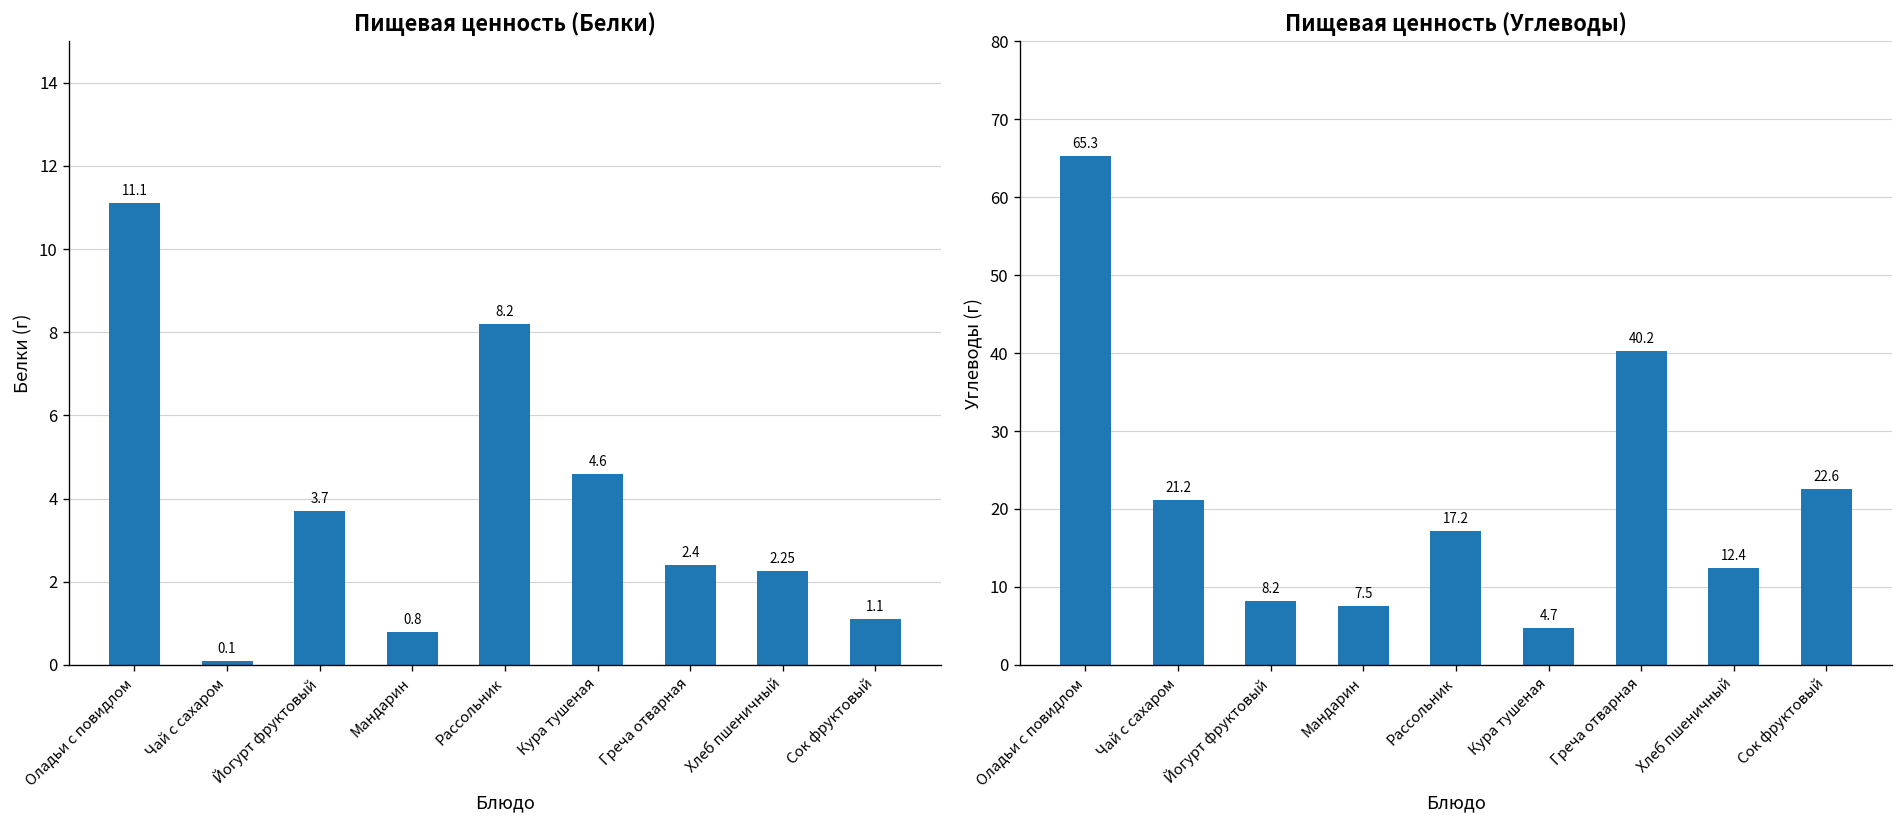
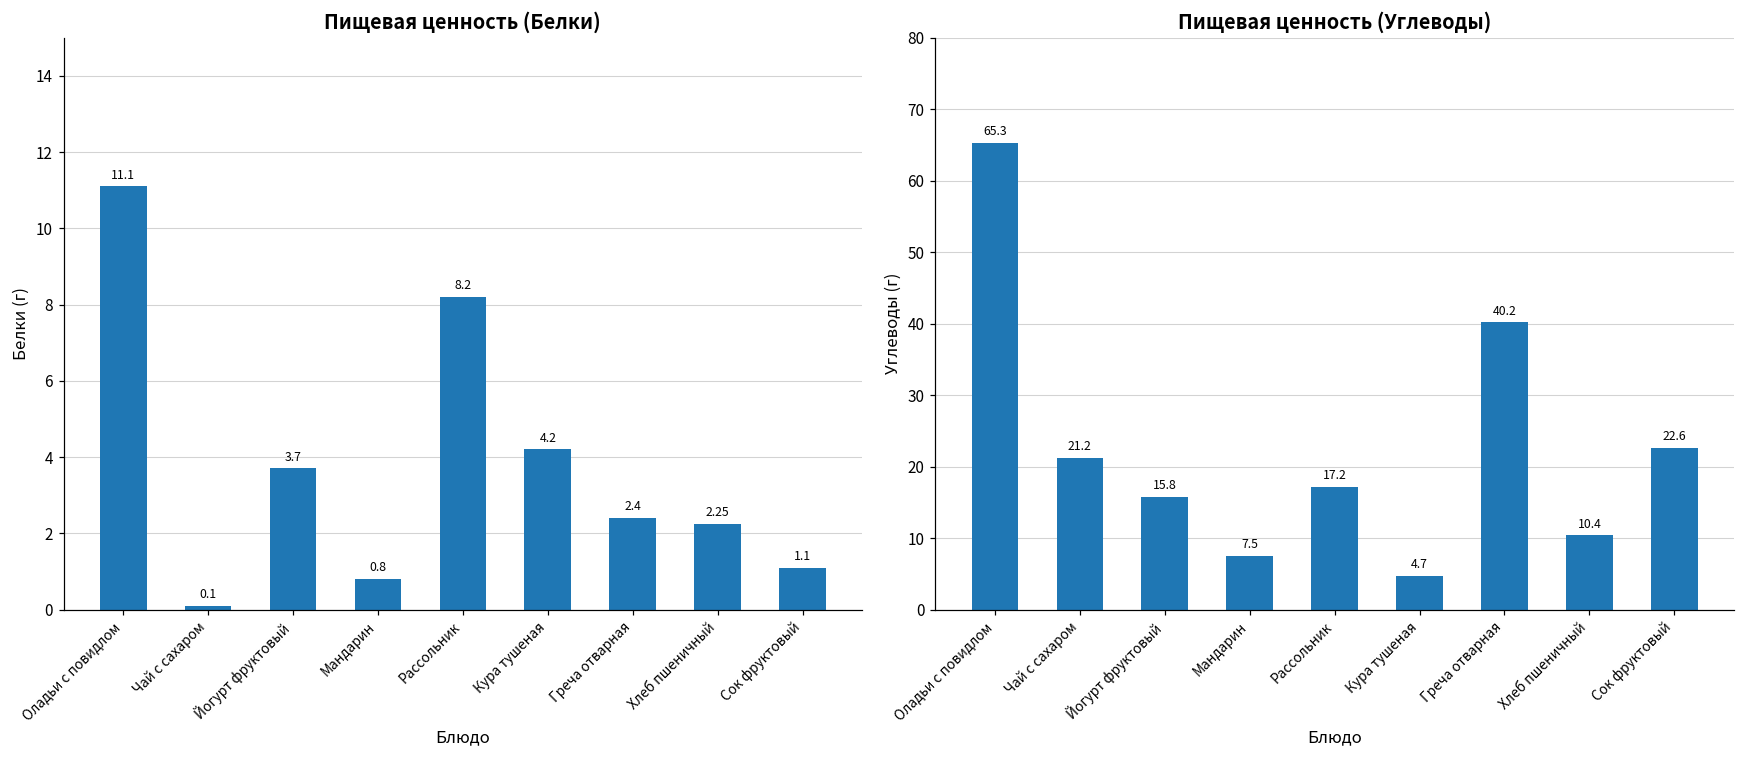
  {
    "Пищевая ценность (Белки)": {
      "Оладьи с повидлом": 11.1,
      "Чай с сахаром": 0.1,
      "Йогурт фруктовый": 3.7,
      "Мандарин": 0.8,
      "Рассольник": 8.2,
-     "Кура тушеная": 4.6,
+     "Кура тушеная": 4.2,
      "Греча отварная": 2.4,
      "Хлеб пшеничный": 2.25,
      "Сок фруктовый": 1.1
    },
    "Пищевая ценность (Углеводы)": {
      "Оладьи с повидлом": 65.3,
      "Чай с сахаром": 21.2,
-     "Йогурт фруктовый": 8.2,
+     "Йогурт фруктовый": 15.8,
      "Мандарин": 7.5,
      "Рассольник": 17.2,
      "Кура тушеная": 4.7,
      "Греча отварная": 40.2,
-     "Хлеб пшеничный": 12.4,
+     "Хлеб пшеничный": 10.4,
      "Сок фруктовый": 22.6
    }
  }
